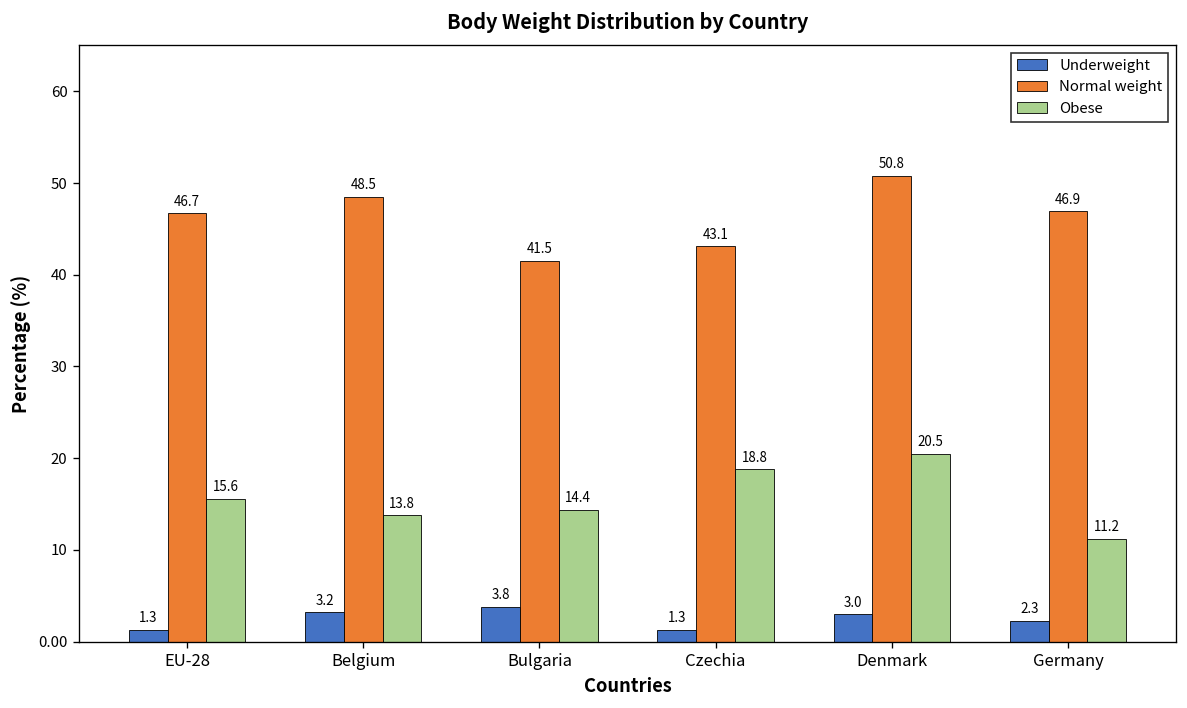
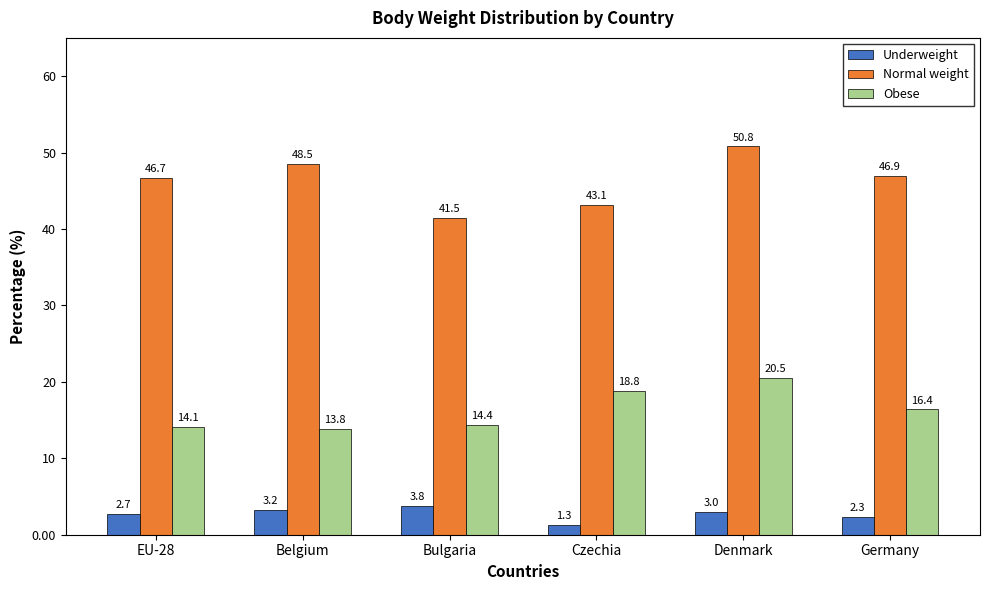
  {
    "Underweight": {
-     "EU-28": 1.3,
+     "EU-28": 2.7,
      "Belgium": 3.2,
      "Bulgaria": 3.8,
      "Czechia": 1.3,
      "Denmark": 3.0,
      "Germany": 2.3
    },
    "Normal weight": {
      "EU-28": 46.7,
      "Belgium": 48.5,
      "Bulgaria": 41.5,
      "Czechia": 43.1,
      "Denmark": 50.8,
      "Germany": 46.9
    },
    "Obese": {
-     "EU-28": 15.6,
+     "EU-28": 14.1,
      "Belgium": 13.8,
      "Bulgaria": 14.4,
      "Czechia": 18.8,
      "Denmark": 20.5,
-     "Germany": 11.2
+     "Germany": 16.4
    }
  }
